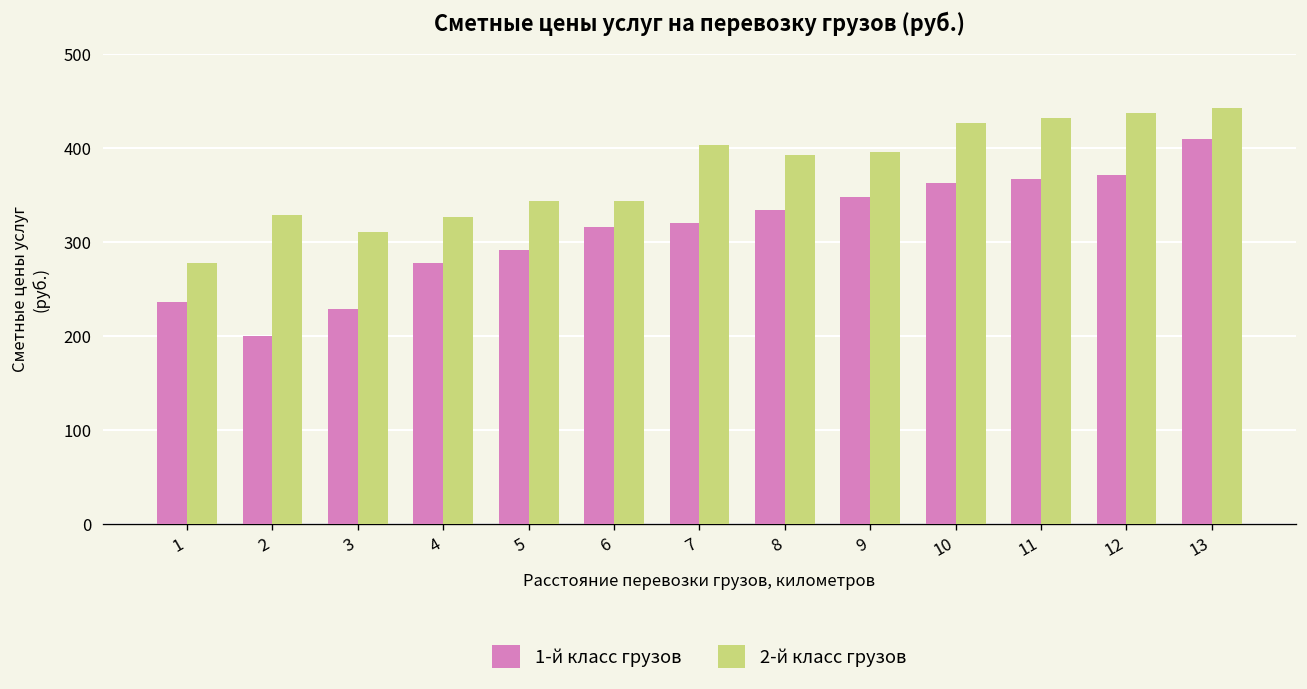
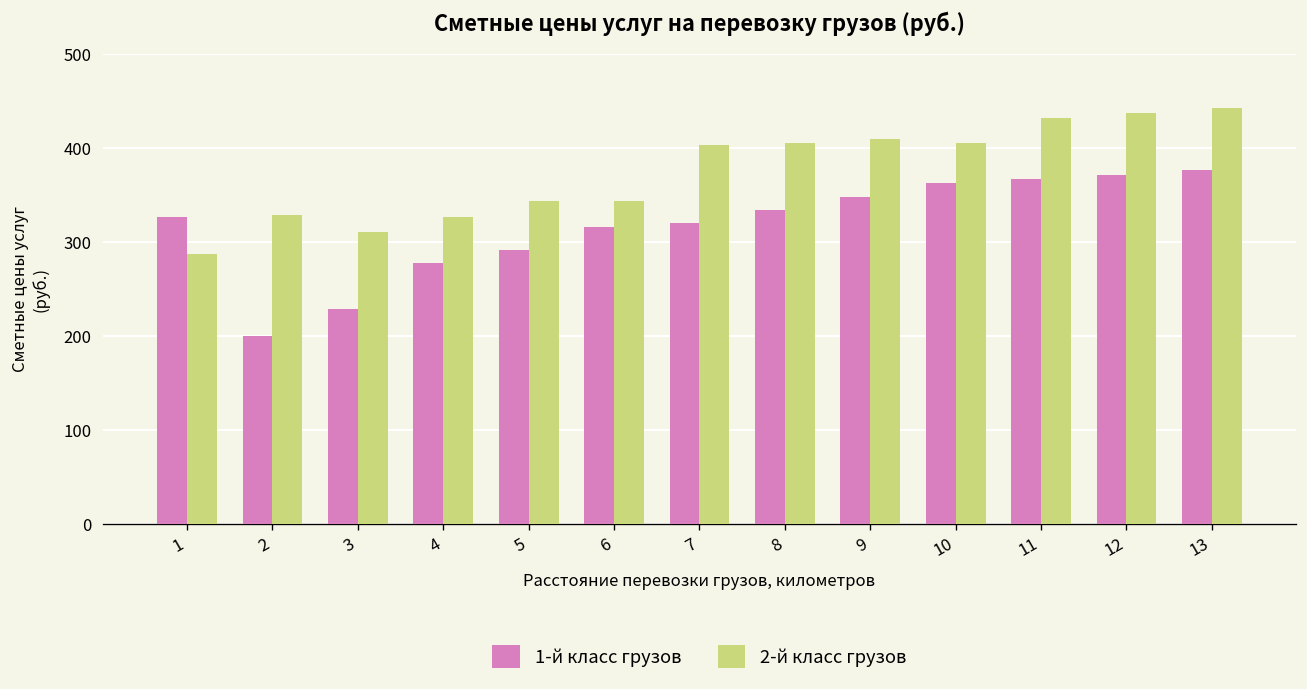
  {
    "1-й класс грузов": {
-     "1": 240,
+     "1": 330,
      "2": 200,
      "3": 230,
      "4": 280,
      "5": 290,
      "6": 320,
      "7": 320,
      "8": 330,
      "9": 350,
      "10": 360,
      "11": 370,
      "12": 370,
-     "13": 410
+     "13": 380
    },
    "2-й класс грузов": {
-     "1": 280,
+     "1": 290,
      "2": 330,
      "3": 310,
      "4": 330,
      "5": 340,
      "6": 340,
      "7": 400,
-     "8": 390,
-     "9": 400,
-     "10": 430,
+     "8": 410,
+     "9": 410,
+     "10": 410,
      "11": 430,
      "12": 440,
      "13": 440
    }
  }
